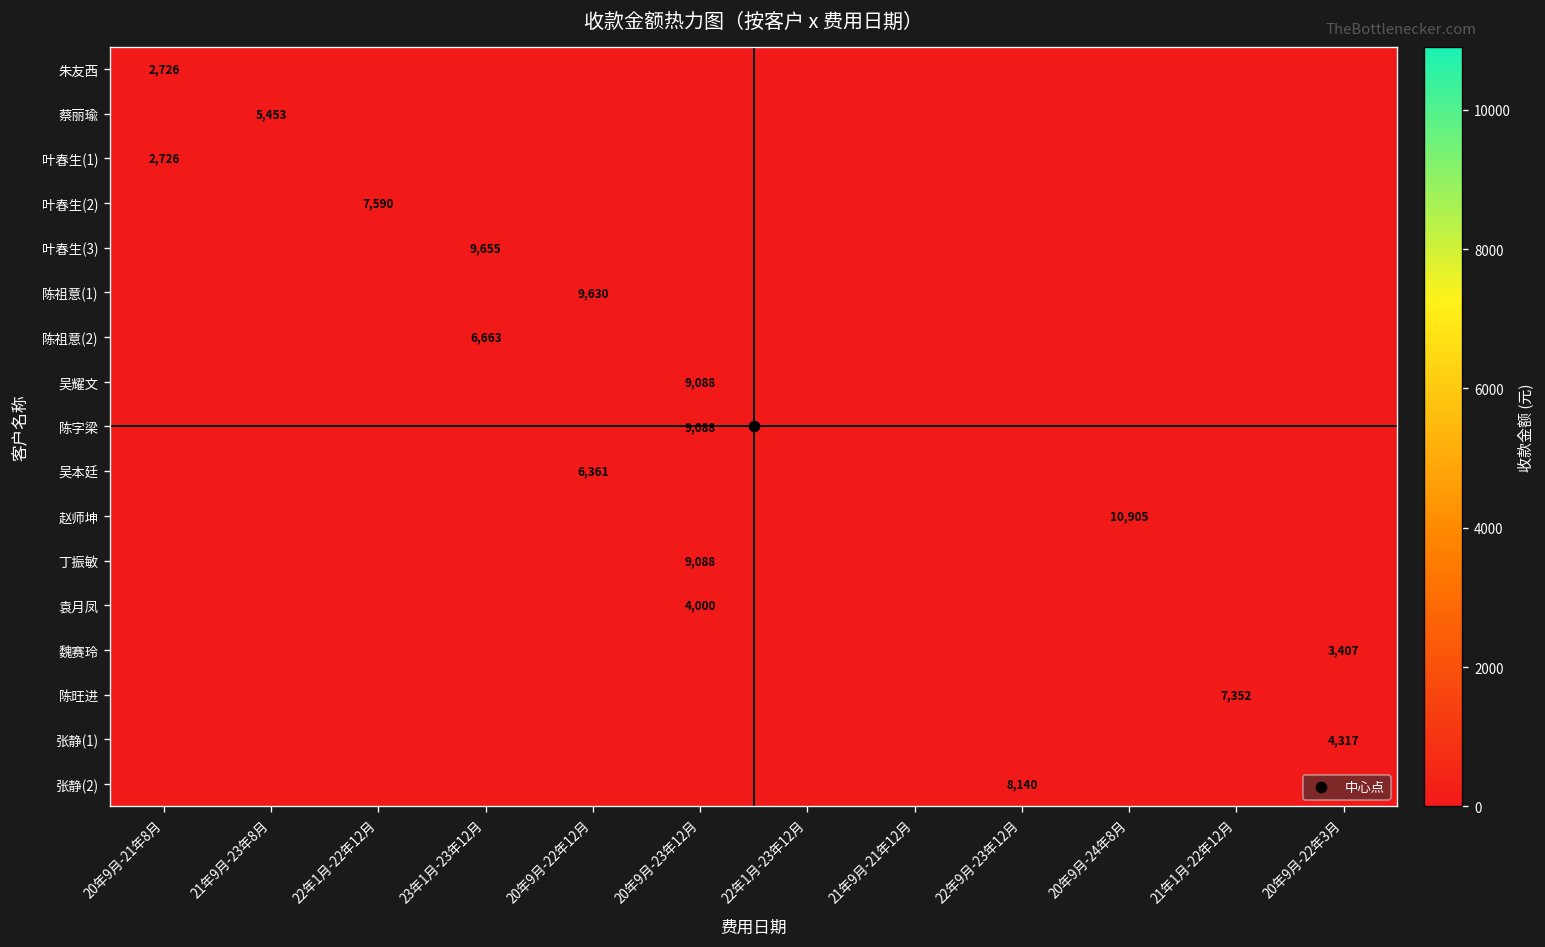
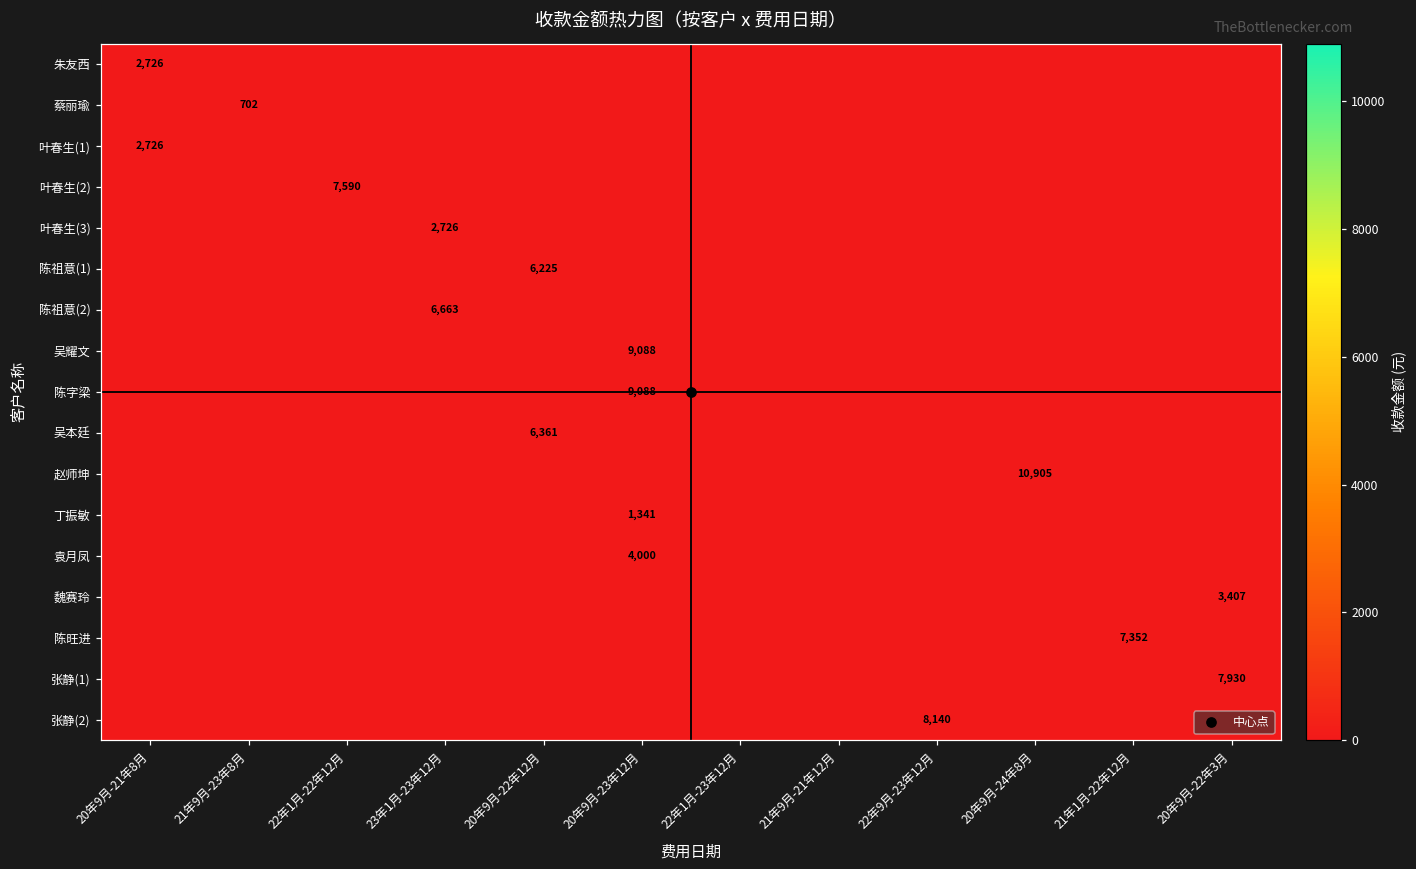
  {
    "朱友西": {
      "20年9月-21年8月": "2,726"
    },
    "蔡丽瑜": {
-     "21年9月-23年8月": "5,453"
+     "21年9月-23年8月": "702"
    },
    "叶春生(1)": {
      "20年9月-21年8月": "2,726"
    },
    "叶春生(2)": {
      "22年1月-22年12月": "7,590"
    },
    "叶春生(3)": {
-     "23年1月-23年12月": "9,655"
+     "23年1月-23年12月": "2,726"
    },
    "陈祖意(1)": {
-     "20年9月-22年12月": "9,630"
+     "20年9月-22年12月": "6,225"
    },
    "陈祖意(2)": {
      "23年1月-23年12月": "6,663"
    },
    "吴耀文": {
      "20年9月-23年12月": "9,088"
    },
    "陈字梁": {
      "20年9月-23年12月": "9,088"
    },
    "吴本廷": {
      "20年9月-22年12月": "6,361"
    },
    "赵师坤": {
      "20年9月-24年8月": "10,905"
    },
    "丁振敏": {
-     "20年9月-23年12月": "9,088"
+     "20年9月-23年12月": "1,341"
    },
    "袁月凤": {
      "20年9月-23年12月": "4,000"
    },
    "魏赛玲": {
      "20年9月-22年3月": "3,407"
    },
    "陈旺进": {
      "21年1月-22年12月": "7,352"
    },
    "张静(1)": {
-     "20年9月-22年3月": "4,317"
+     "20年9月-22年3月": "7,930"
    },
    "张静(2)": {
      "22年9月-23年12月": "8,140"
    }
  }
